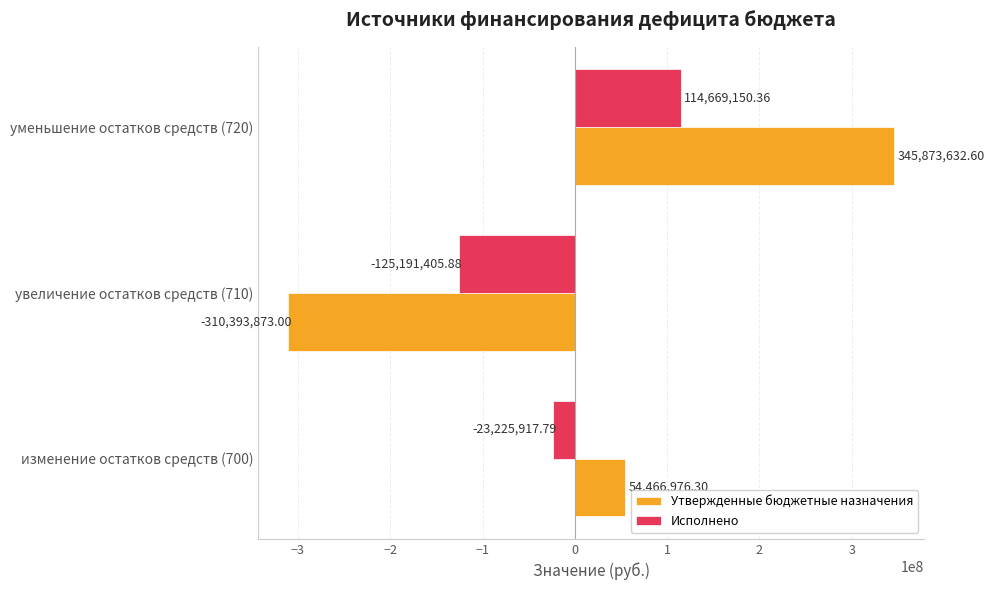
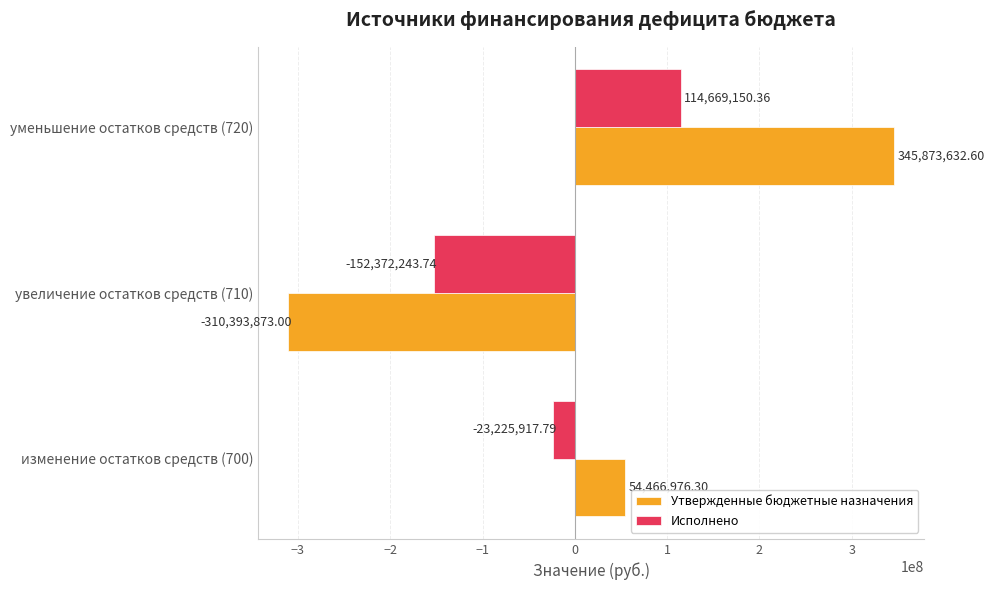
  {
    "Утвержденные бюджетные назначения": {
      "уменьшение остатков средств (720)": "345,873,632.60",
      "увеличение остатков средств (710)": "-310,393,873.00"
    },
    "Исполнено": {
      "уменьшение остатков средств (720)": "114,669,150.36",
-     "увеличение остатков средств (710)": "-125,191,405.88",
+     "увеличение остатков средств (710)": "-152,372,243.74",
      "изменение остатков средств (700)": "-23,225,917.79"
    }
  }
